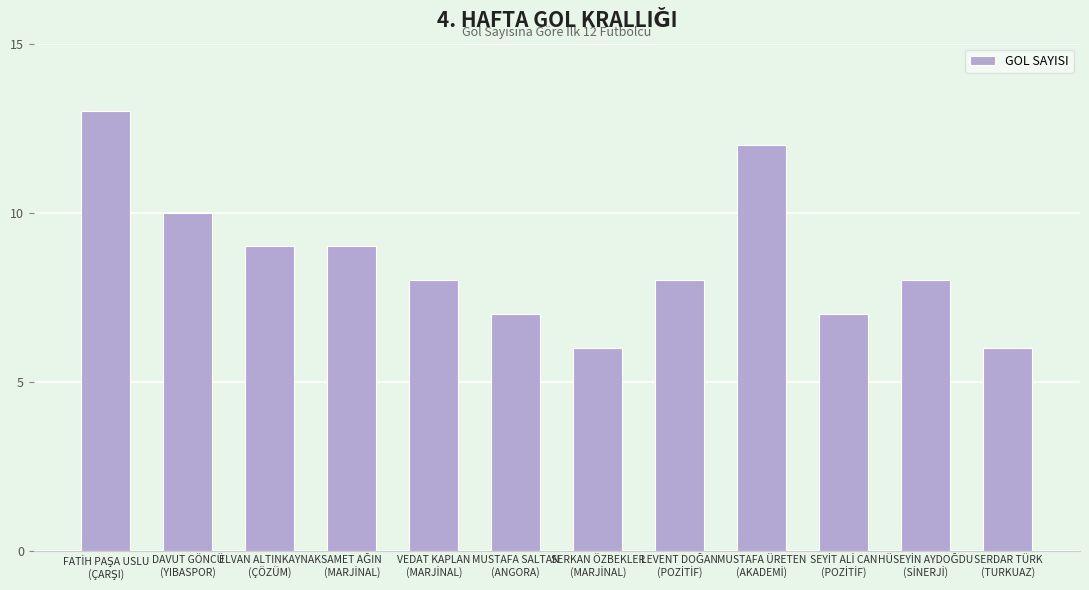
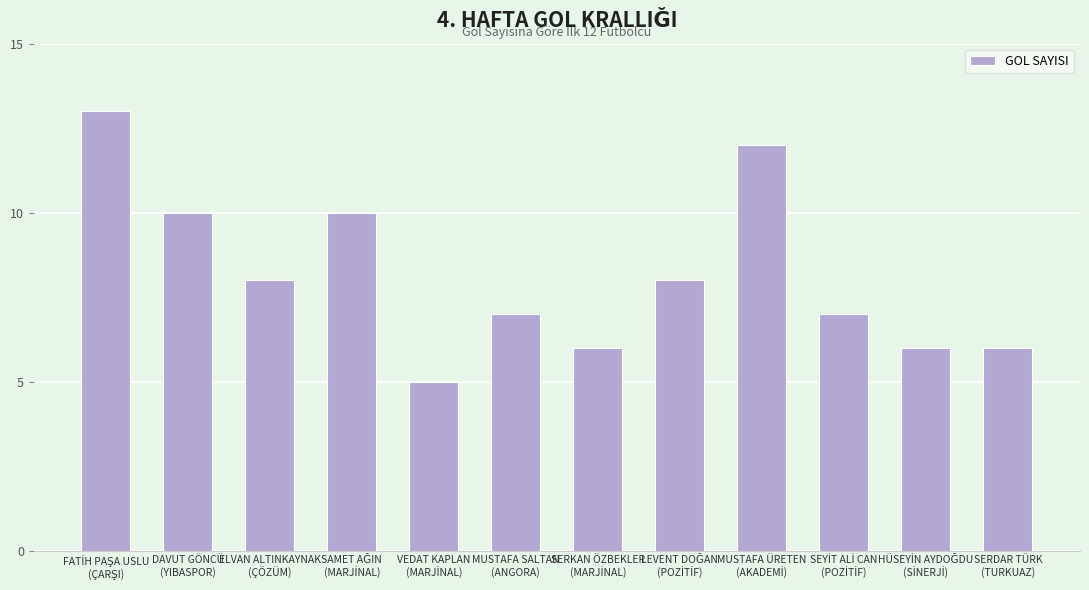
  {
    "FATİH PAŞA USLU (ÇARŞI)": 13,
    "DAVUT GÖNCÜ (YIBASPOR)": 10,
-   "ELVAN ALTINKAYNAK (ÇÖZÜM)": 9,
-   "SAMET AĞIN (MARJİNAL)": 9,
-   "VEDAT KAPLAN (MARJİNAL)": 8,
+   "ELVAN ALTINKAYNAK (ÇÖZÜM)": 8,
+   "SAMET AĞIN (MARJİNAL)": 10,
+   "VEDAT KAPLAN (MARJİNAL)": 5,
    "MUSTAFA SALTAN (ANGORA)": 7,
    "SERKAN ÖZBEKLER (MARJİNAL)": 6,
    "LEVENT DOĞAN (POZİTİF)": 8,
    "MUSTAFA ÜRETEN (AKADEMİ)": 12,
    "SEYİT ALİ CAN (POZİTİF)": 7,
-   "HÜSEYİN AYDOĞDU (SİNERJİ)": 8,
+   "HÜSEYİN AYDOĞDU (SİNERJİ)": 6,
    "SERDAR TÜRK (TURKUAZ)": 6
  }
